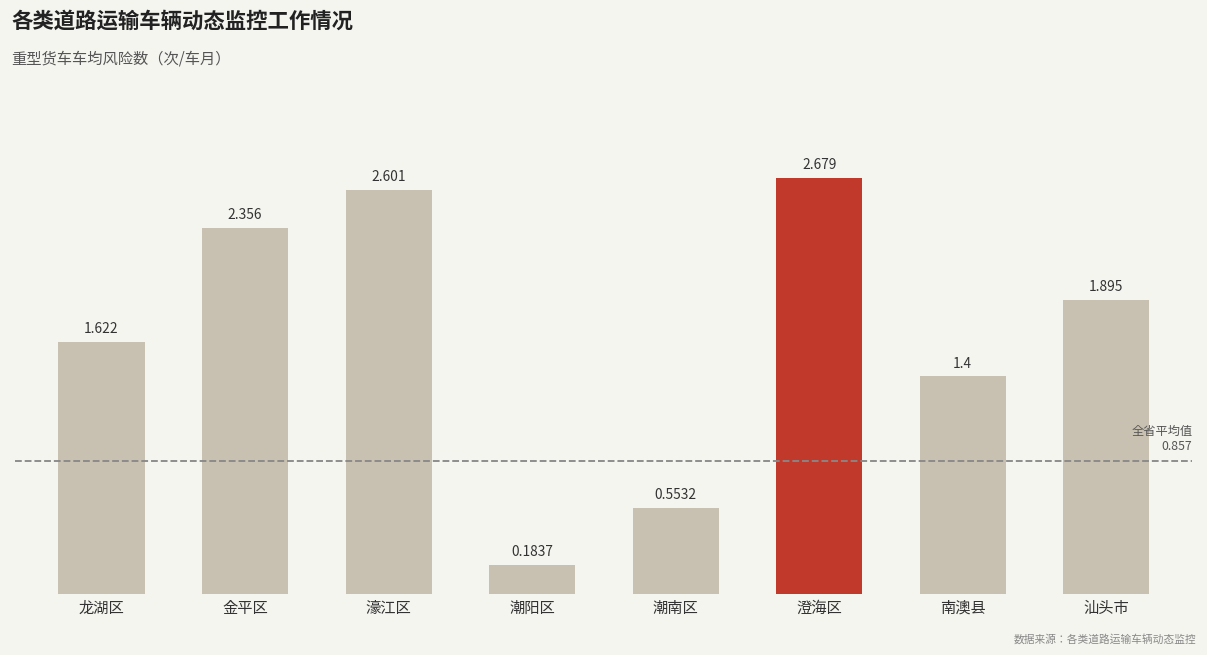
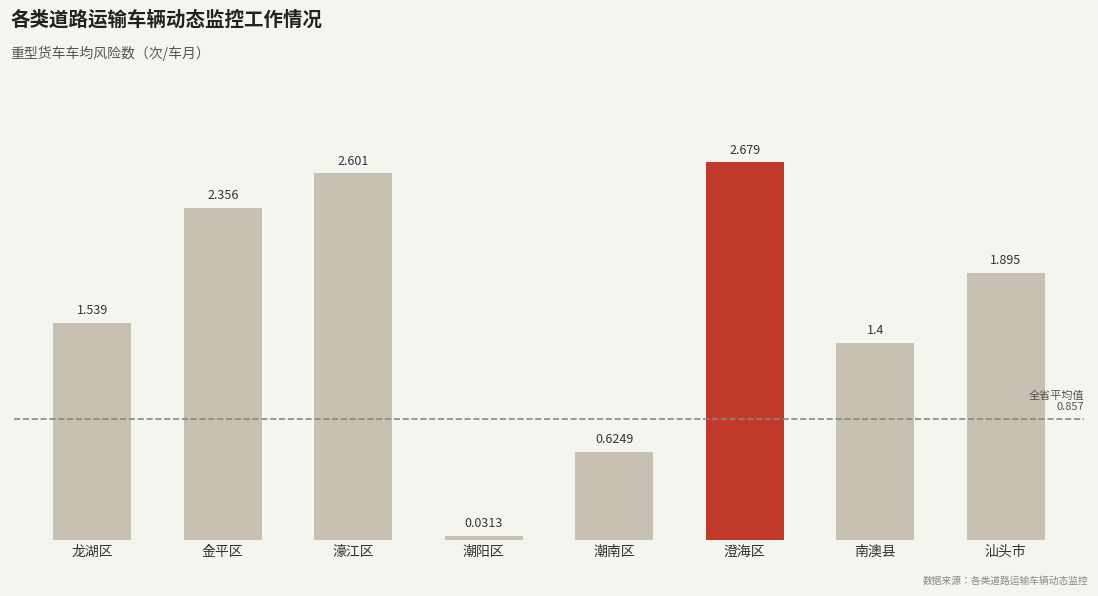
  {
-   "龙湖区": 1.622,
+   "龙湖区": 1.539,
    "金平区": 2.356,
    "濠江区": 2.601,
-   "潮阳区": 0.1837,
-   "潮南区": 0.5532,
+   "潮阳区": 0.0313,
+   "潮南区": 0.6249,
    "澄海区": 2.679,
    "南澳县": 1.4,
    "汕头市": 1.895
  }
